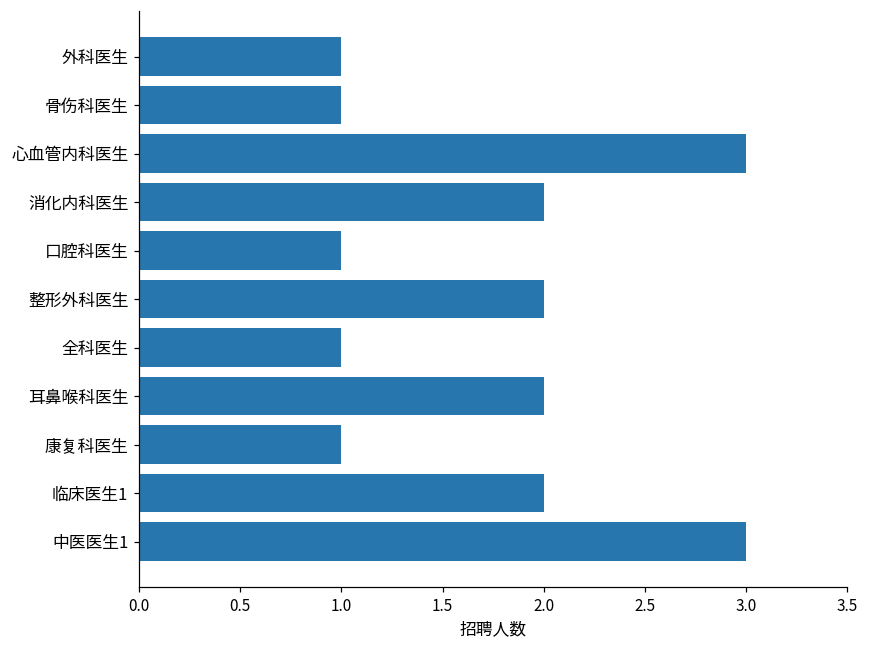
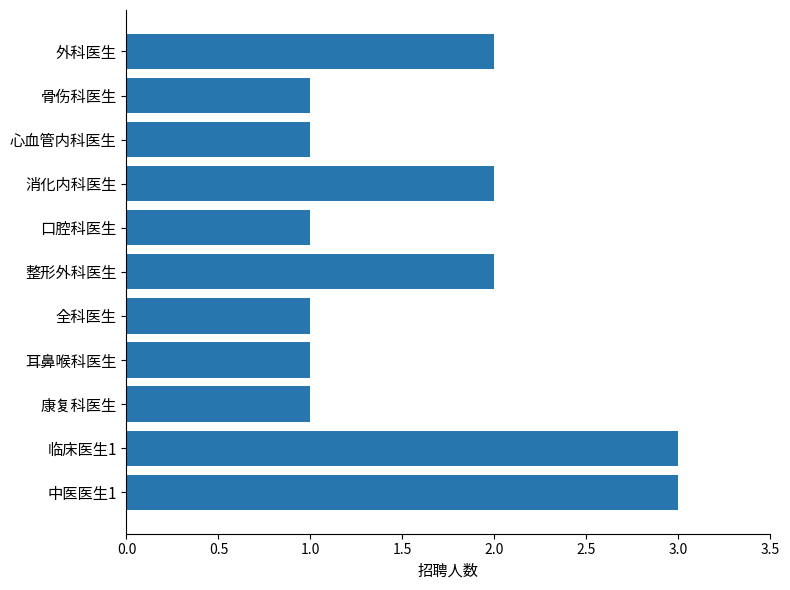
  {
-   "外科医生": 1,
+   "外科医生": 2,
    "骨伤科医生": 1,
-   "心血管内科医生": 3,
+   "心血管内科医生": 1,
    "消化内科医生": 2,
    "口腔科医生": 1,
    "整形外科医生": 2,
    "全科医生": 1,
-   "耳鼻喉科医生": 2,
+   "耳鼻喉科医生": 1,
    "康复科医生": 1,
-   "临床医生1": 2,
+   "临床医生1": 3,
    "中医医生1": 3
  }
